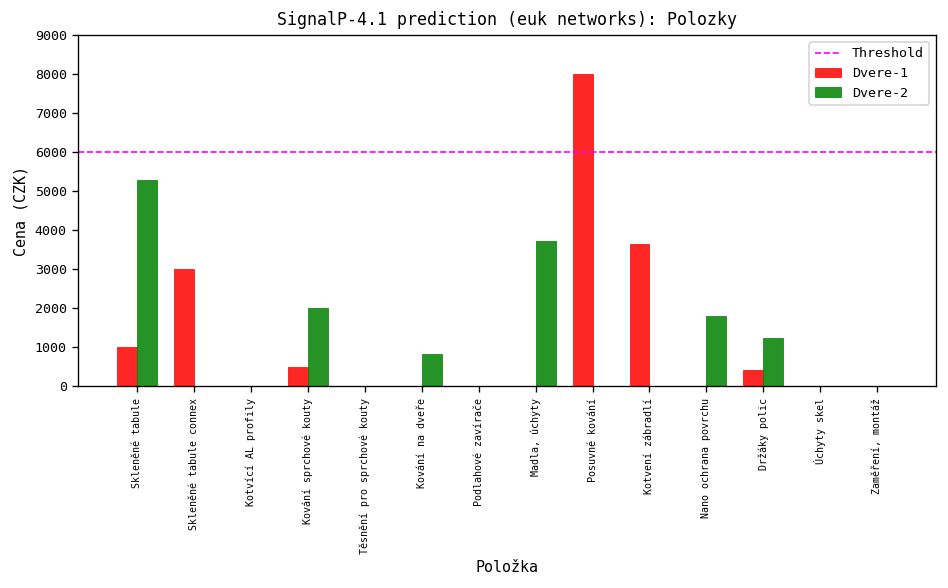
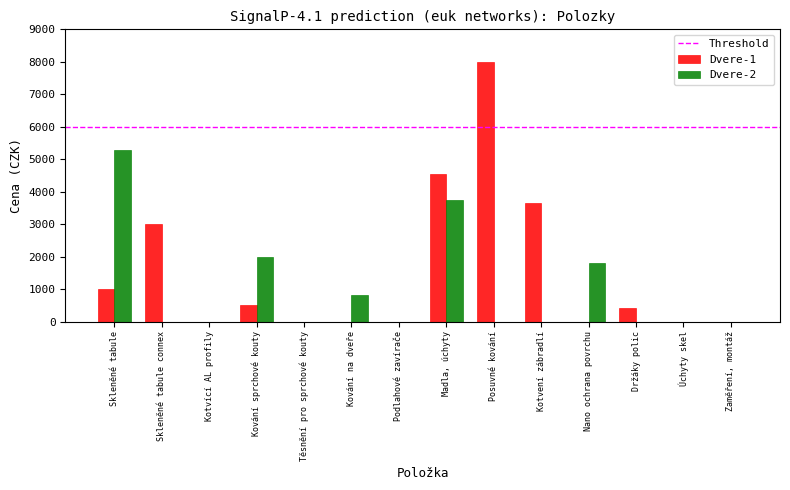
  {
    "Dvere-1": {
      "Skleněné tabule": 1000,
      "Skleněné tabule connex": 3000,
      "Kotvící AL profily": 0,
      "Kování sprchové kouty": 500,
      "Těsnění pro sprchové kouty": 0,
      "Kování na dveře": 0,
      "Podlahové zavírače": 0,
-     "Madla, úchyty": 0,
+     "Madla, úchyty": 4600,
      "Posuvné kování": 8000,
      "Kotvení zábradlí": 3600,
      "Nano ochrana povrchu": 0,
      "Držáky polic": 400,
      "Úchyty skel": 0,
      "Zaměření, montáž": 0
    },
    "Dvere-2": {
      "Skleněné tabule": 5300,
      "Skleněné tabule connex": 0,
      "Kotvící AL profily": 0,
      "Kování sprchové kouty": 2000,
      "Těsnění pro sprchové kouty": 0,
      "Kování na dveře": 800,
      "Podlahové zavírače": 0,
      "Madla, úchyty": 3700,
      "Posuvné kování": 0,
      "Kotvení zábradlí": 0,
      "Nano ochrana povrchu": 1800,
-     "Držáky polic": 1200,
+     "Držáky polic": 0,
      "Úchyty skel": 0,
      "Zaměření, montáž": 0
    }
  }
